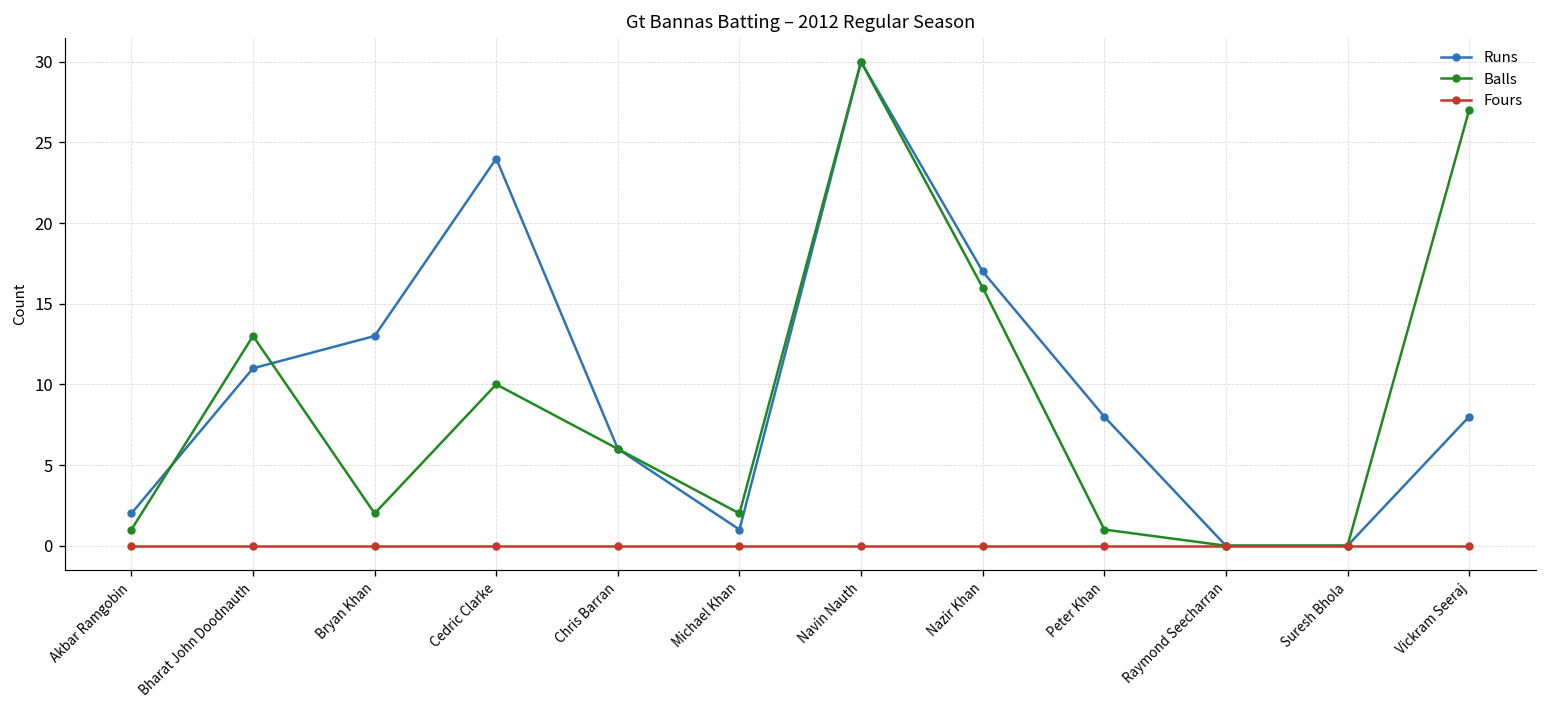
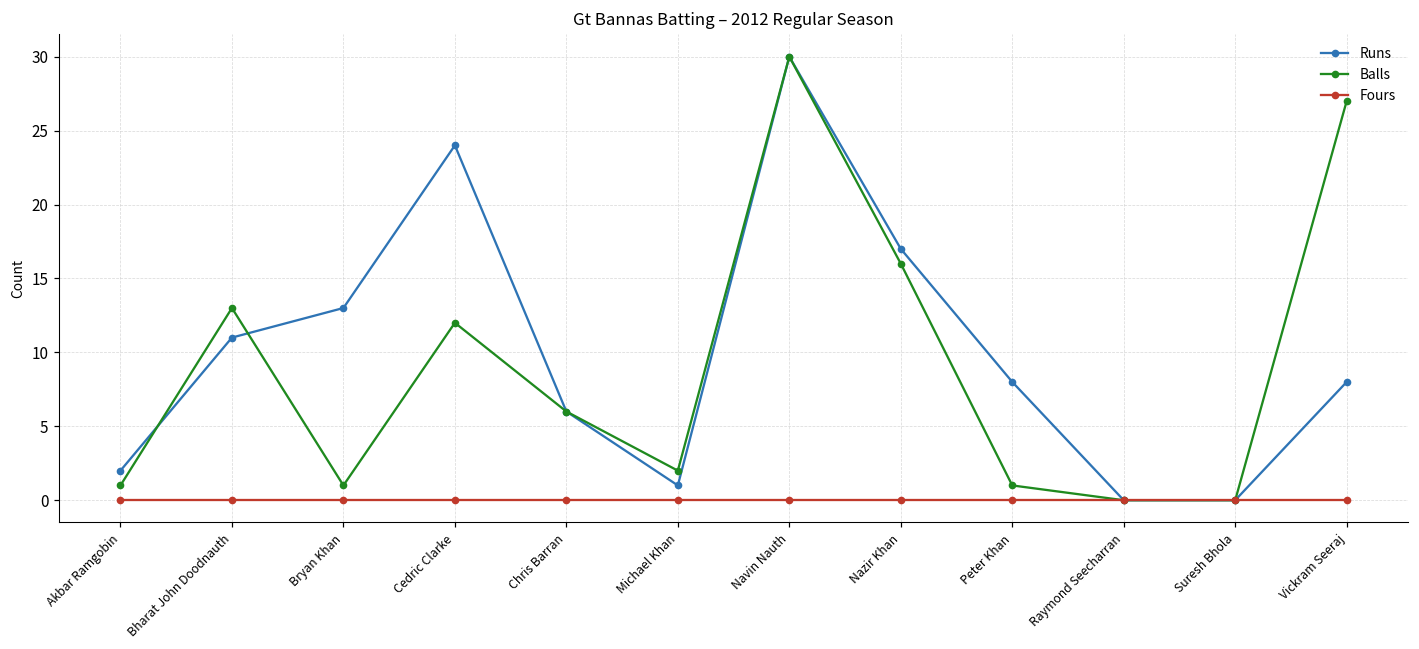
  {
    "Runs": {
      "Akbar Ramgobin": 2,
      "Bharat John Doodnauth": 11,
      "Bryan Khan": 13,
      "Cedric Clarke": 24,
      "Michael Khan": 1,
      "Nazir Khan": 17,
      "Peter Khan": 8,
      "Vickram Seeraj": 8
    },
    "Balls": {
      "Akbar Ramgobin": 1,
      "Bharat John Doodnauth": 13,
-     "Bryan Khan": 2,
-     "Cedric Clarke": 10,
+     "Bryan Khan": 1,
+     "Cedric Clarke": 12,
      "Michael Khan": 2,
      "Nazir Khan": 16,
      "Peter Khan": 1,
      "Vickram Seeraj": 27
    },
    "Fours": {
      "Akbar Ramgobin": 0,
      "Bharat John Doodnauth": 0,
      "Bryan Khan": 0,
      "Cedric Clarke": 0,
      "Chris Barran": 0,
      "Michael Khan": 0,
      "Navin Nauth": 0,
      "Nazir Khan": 0,
      "Peter Khan": 0,
      "Vickram Seeraj": 0
    }
  }
